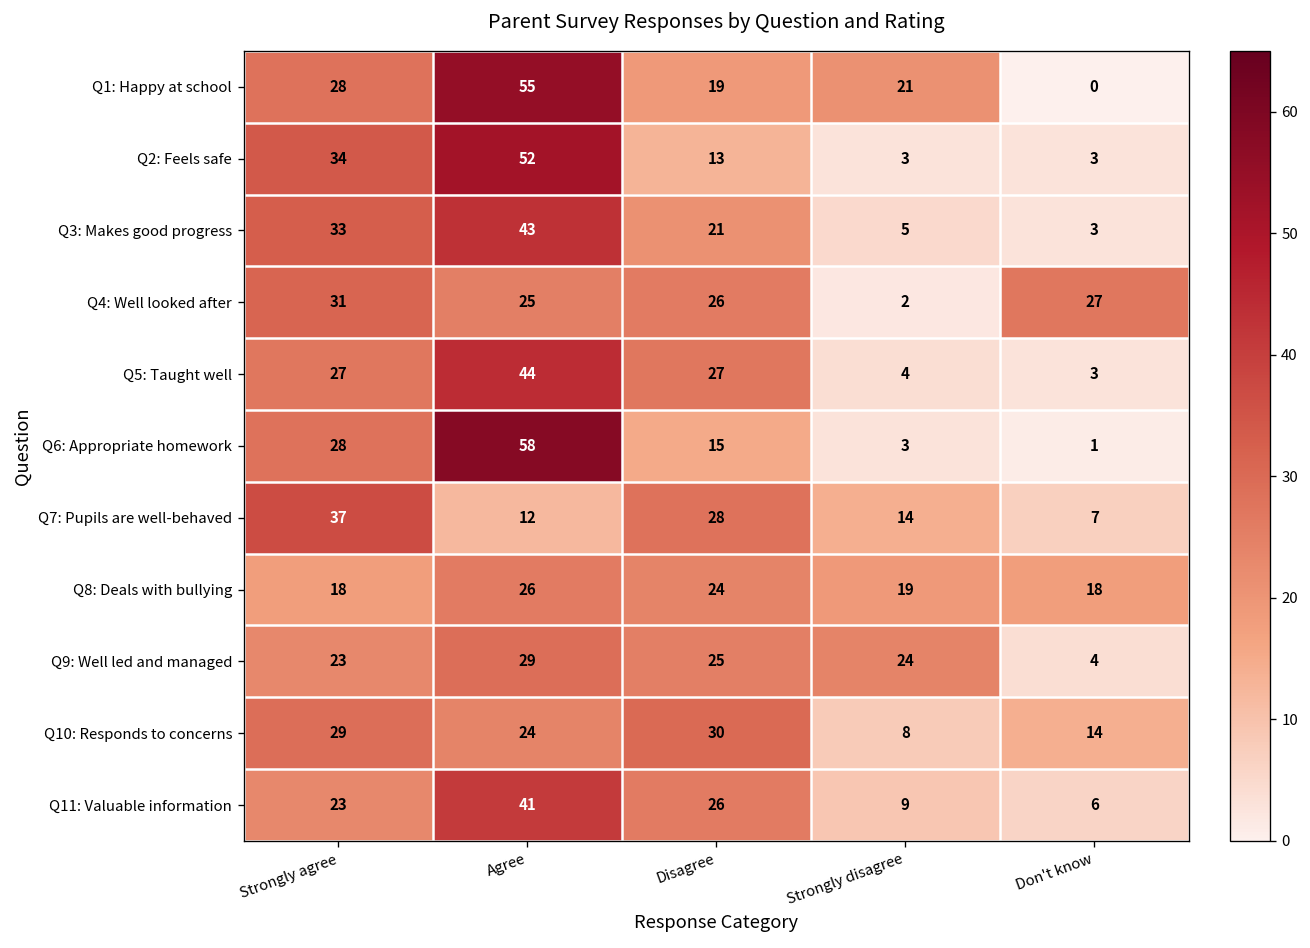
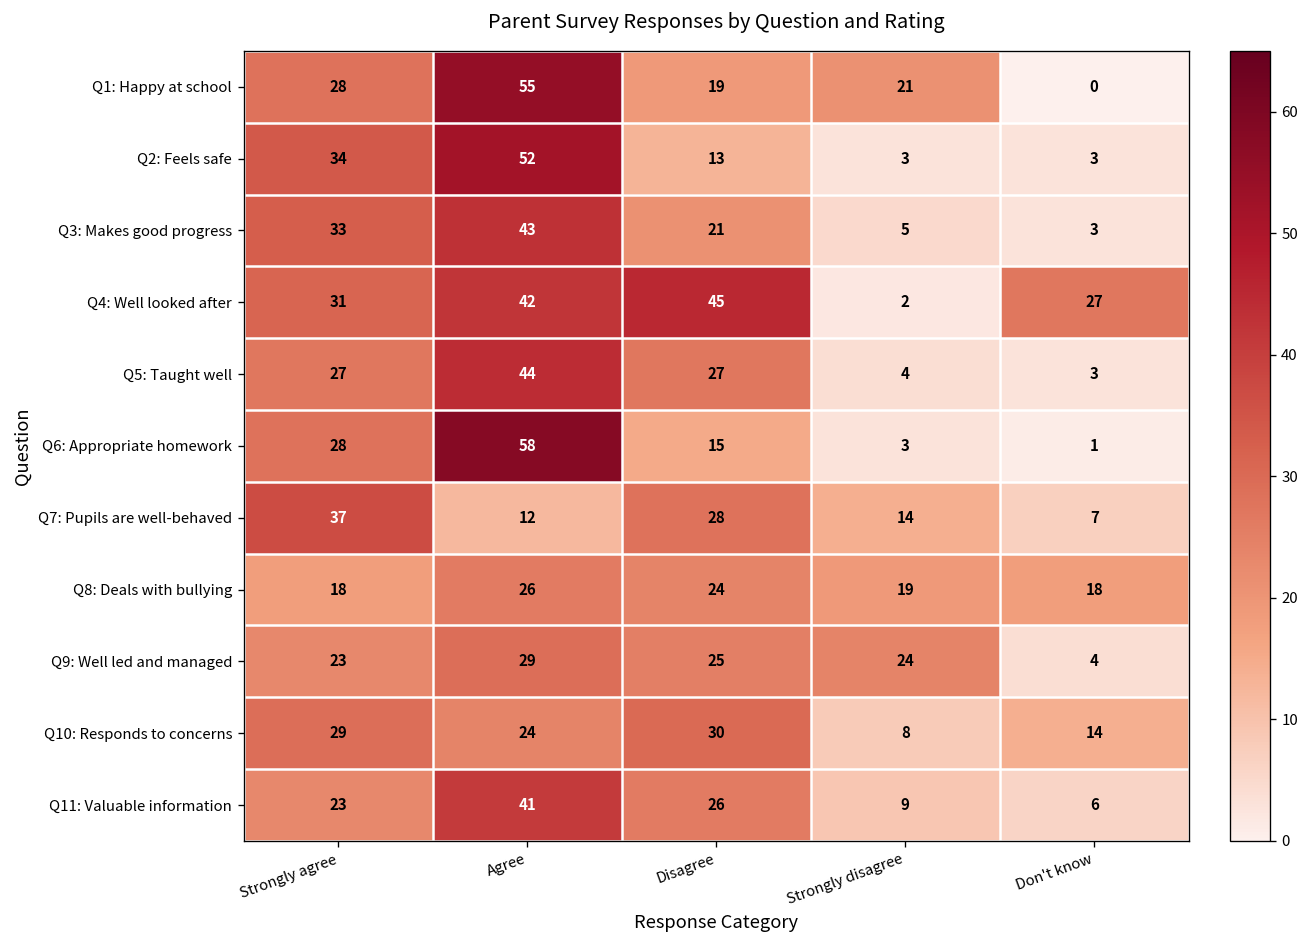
  {
    "Q1: Happy at school": {
      "Strongly agree": 28,
      "Agree": 55,
      "Disagree": 19,
      "Strongly disagree": 21,
      "Don't know": 0
    },
    "Q2: Feels safe": {
      "Strongly agree": 34,
      "Agree": 52,
      "Disagree": 13,
      "Strongly disagree": 3,
      "Don't know": 3
    },
    "Q3: Makes good progress": {
      "Strongly agree": 33,
      "Agree": 43,
      "Disagree": 21,
      "Strongly disagree": 5,
      "Don't know": 3
    },
    "Q4: Well looked after": {
      "Strongly agree": 31,
-     "Agree": 25,
-     "Disagree": 26,
+     "Agree": 42,
+     "Disagree": 45,
      "Strongly disagree": 2,
      "Don't know": 27
    },
    "Q5: Taught well": {
      "Strongly agree": 27,
      "Agree": 44,
      "Disagree": 27,
      "Strongly disagree": 4,
      "Don't know": 3
    },
    "Q6: Appropriate homework": {
      "Strongly agree": 28,
      "Agree": 58,
      "Disagree": 15,
      "Strongly disagree": 3,
      "Don't know": 1
    },
    "Q7: Pupils are well-behaved": {
      "Strongly agree": 37,
      "Agree": 12,
      "Disagree": 28,
      "Strongly disagree": 14,
      "Don't know": 7
    },
    "Q8: Deals with bullying": {
      "Strongly agree": 18,
      "Agree": 26,
      "Disagree": 24,
      "Strongly disagree": 19,
      "Don't know": 18
    },
    "Q9: Well led and managed": {
      "Strongly agree": 23,
      "Agree": 29,
      "Disagree": 25,
      "Strongly disagree": 24,
      "Don't know": 4
    },
    "Q10: Responds to concerns": {
      "Strongly agree": 29,
      "Agree": 24,
      "Disagree": 30,
      "Strongly disagree": 8,
      "Don't know": 14
    },
    "Q11: Valuable information": {
      "Strongly agree": 23,
      "Agree": 41,
      "Disagree": 26,
      "Strongly disagree": 9,
      "Don't know": 6
    }
  }
